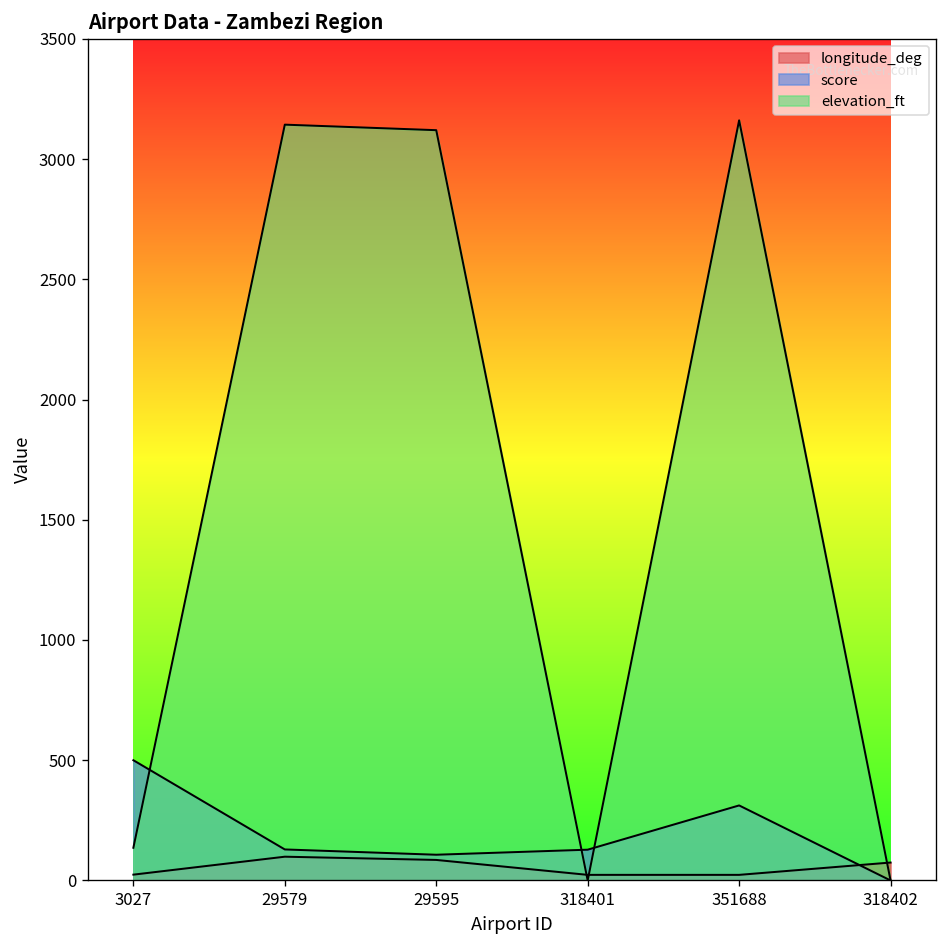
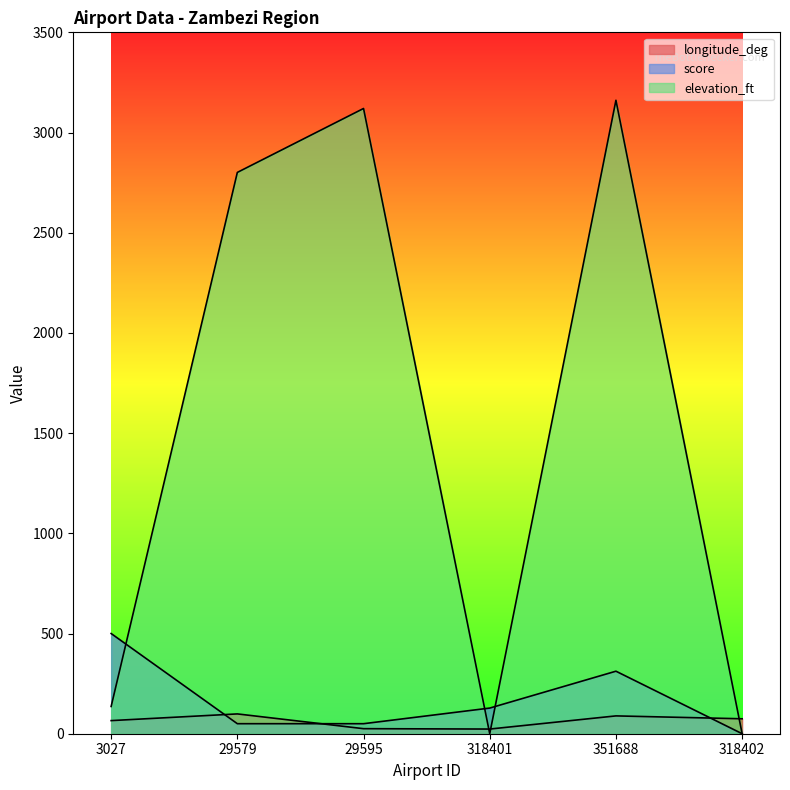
  {
    "longitude_deg": {
-     "3027": 20,
+     "3027": 70,
      "29579": 100,
-     "29595": 90,
+     "29595": 30,
      "318401": 20,
-     "351688": 20,
+     "351688": 90,
      "318402": 70
    },
    "score": {
      "3027": 500,
-     "29579": 130,
-     "29595": 110,
+     "29579": 50,
+     "29595": 50,
      "318401": 130,
      "351688": 310
    },
    "elevation_ft": {
      "3027": 140,
-     "29579": 3140,
+     "29579": 2800,
      "29595": 3120,
      "318401": 0,
      "351688": 3160
    }
  }
